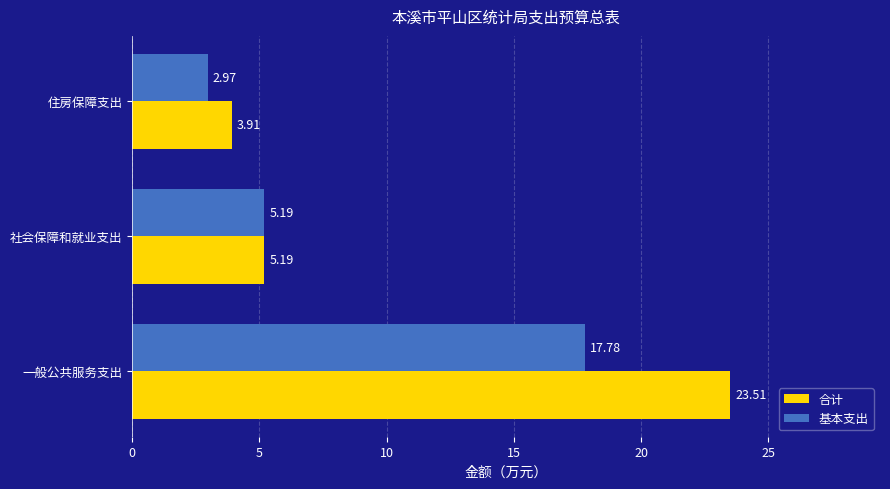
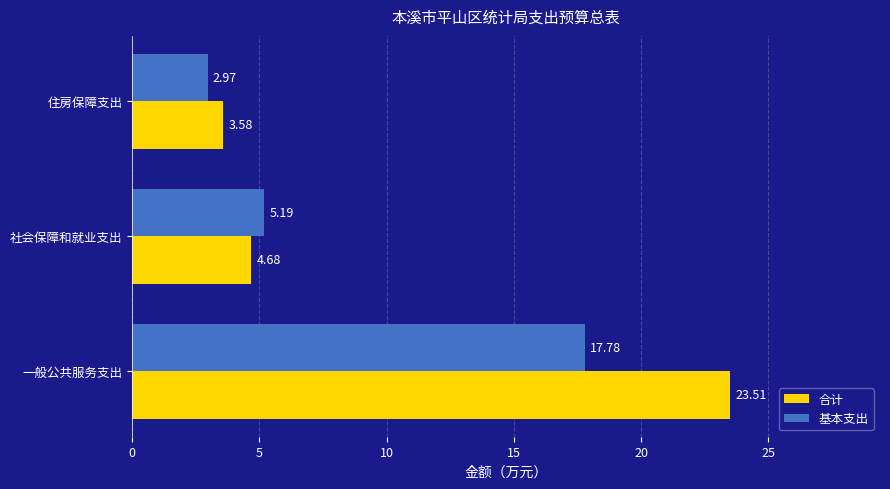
  {
    "合计": {
-     "住房保障支出": 3.91,
-     "社会保障和就业支出": 5.19,
+     "住房保障支出": 3.58,
+     "社会保障和就业支出": 4.68,
      "一般公共服务支出": 23.51
    },
    "基本支出": {
      "住房保障支出": 2.97,
      "社会保障和就业支出": 5.19,
      "一般公共服务支出": 17.78
    }
  }
